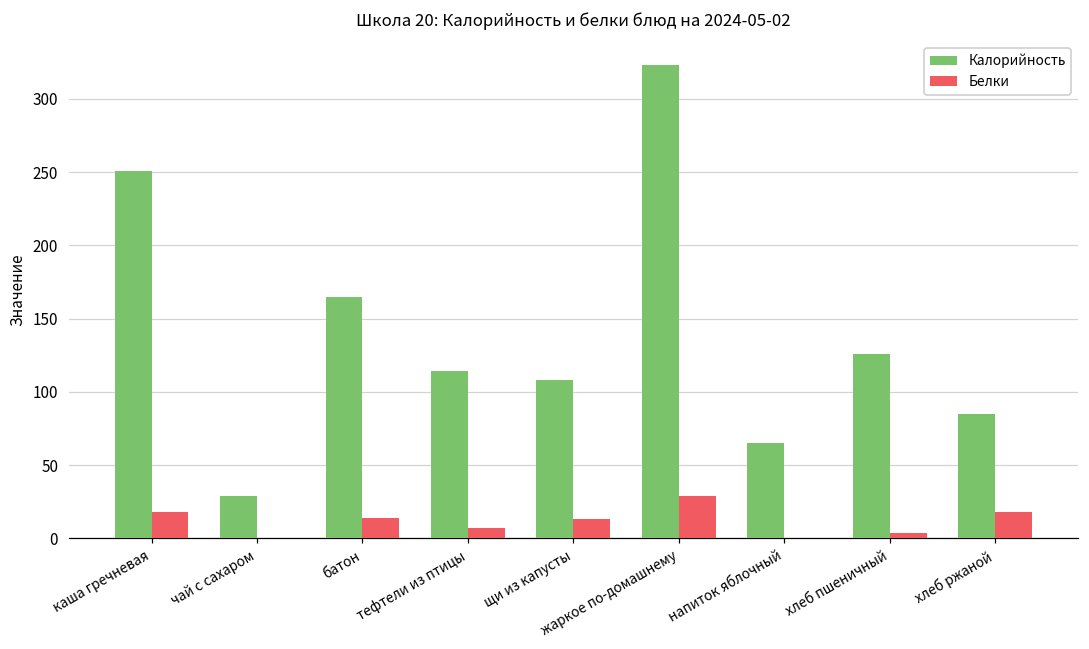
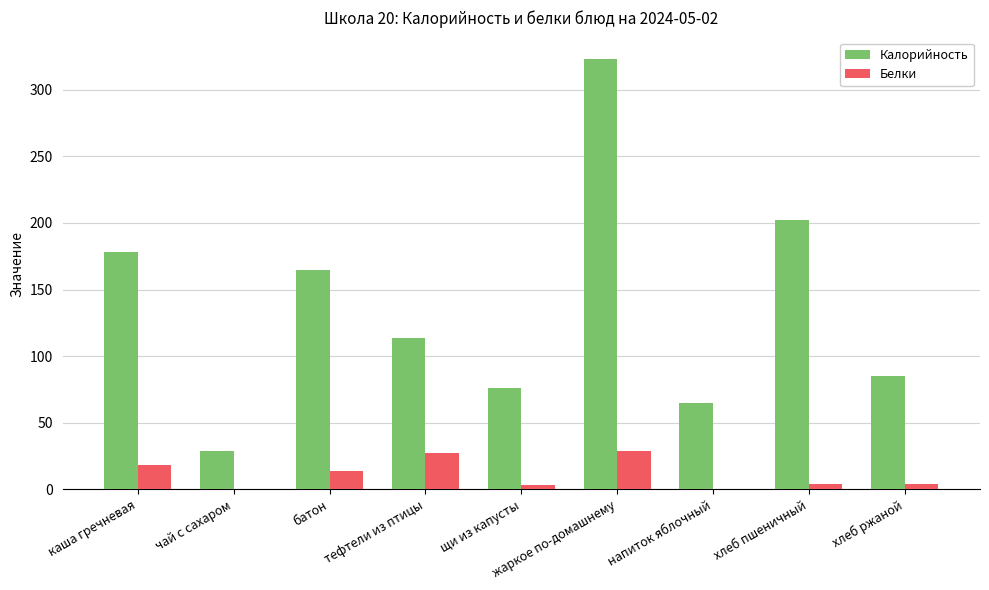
  {
    "Калорийность": {
-     "каша гречневая": 251,
+     "каша гречневая": 178,
      "чай с сахаром": 29,
      "батон": 165,
      "тефтели из птицы": 114,
-     "щи из капусты": 108,
+     "щи из капусты": 76,
      "жаркое по-домашнему": 323,
      "напиток яблочный": 65,
-     "хлеб пшеничный": 126,
+     "хлеб пшеничный": 202,
      "хлеб ржаной": 85
    },
    "Белки": {
      "каша гречневая": 18,
      "чай с сахаром": 0,
      "батон": 14,
-     "тефтели из птицы": 7,
-     "щи из капусты": 13,
+     "тефтели из птицы": 27,
+     "щи из капусты": 3,
      "жаркое по-домашнему": 29,
      "напиток яблочный": 0,
      "хлеб пшеничный": 4,
-     "хлеб ржаной": 18
+     "хлеб ржаной": 4
    }
  }
